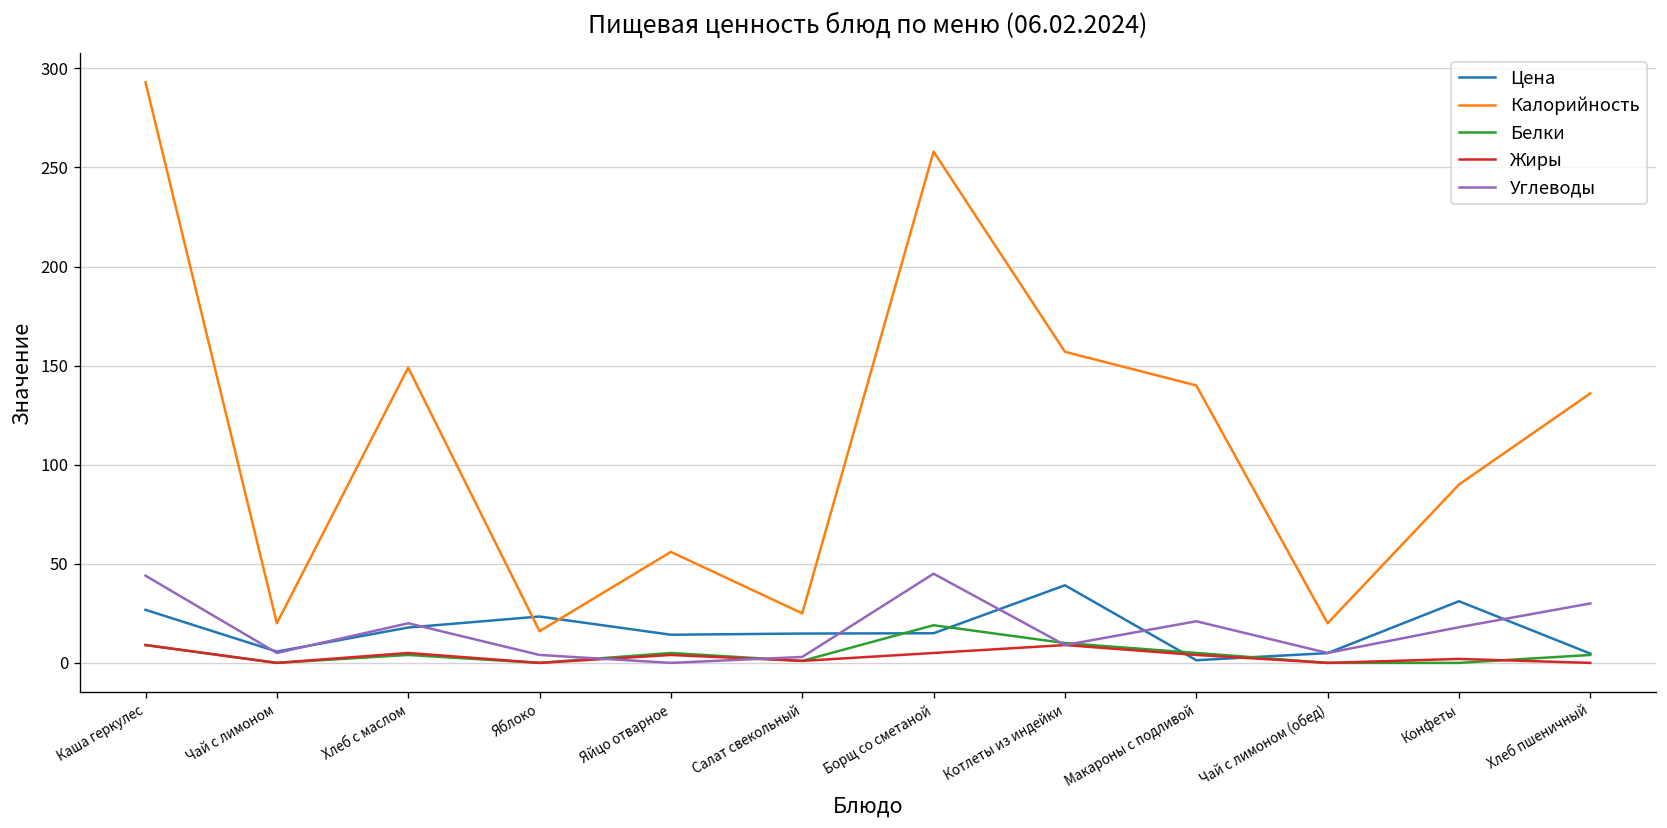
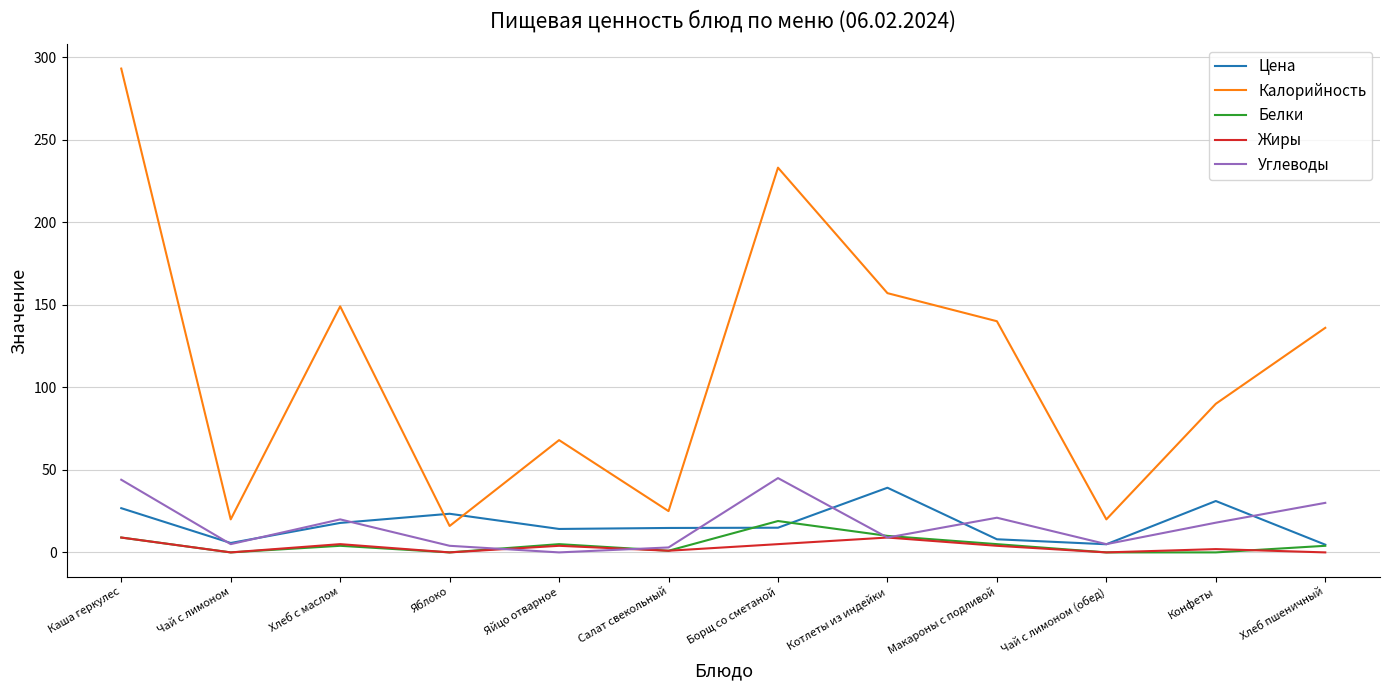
  {
    "Цена": {
      "Каша геркулес": 27,
      "Хлеб с маслом": 18,
      "Яблоко": 23,
      "Яйцо отварное": 14,
      "Салат свекольный": 15,
      "Борщ со сметаной": 15,
      "Котлеты из индейки": 39,
-     "Макароны с подливой": 1,
+     "Макароны с подливой": 8,
      "Конфеты": 31
    },
    "Калорийность": {
      "Каша геркулес": 293,
      "Чай с лимоном": 20,
      "Хлеб с маслом": 149,
      "Яблоко": 16,
-     "Яйцо отварное": 56,
+     "Яйцо отварное": 68,
      "Салат свекольный": 25,
-     "Борщ со сметаной": 258,
+     "Борщ со сметаной": 233,
      "Котлеты из индейки": 157,
      "Макароны с подливой": 140,
      "Чай с лимоном (обед)": 20,
      "Конфеты": 90,
      "Хлеб пшеничный": 136
    },
    "Белки": {
      "Борщ со сметаной": 19,
      "Конфеты": 0
    },
    "Жиры": {
      "Борщ со сметаной": 5,
      "Конфеты": 2,
      "Хлеб пшеничный": 0
    },
    "Углеводы": {
      "Каша геркулес": 44,
      "Хлеб с маслом": 20,
      "Яблоко": 4,
      "Яйцо отварное": 0,
      "Салат свекольный": 3,
      "Борщ со сметаной": 45,
      "Макароны с подливой": 21,
      "Конфеты": 18,
      "Хлеб пшеничный": 30
    }
  }
